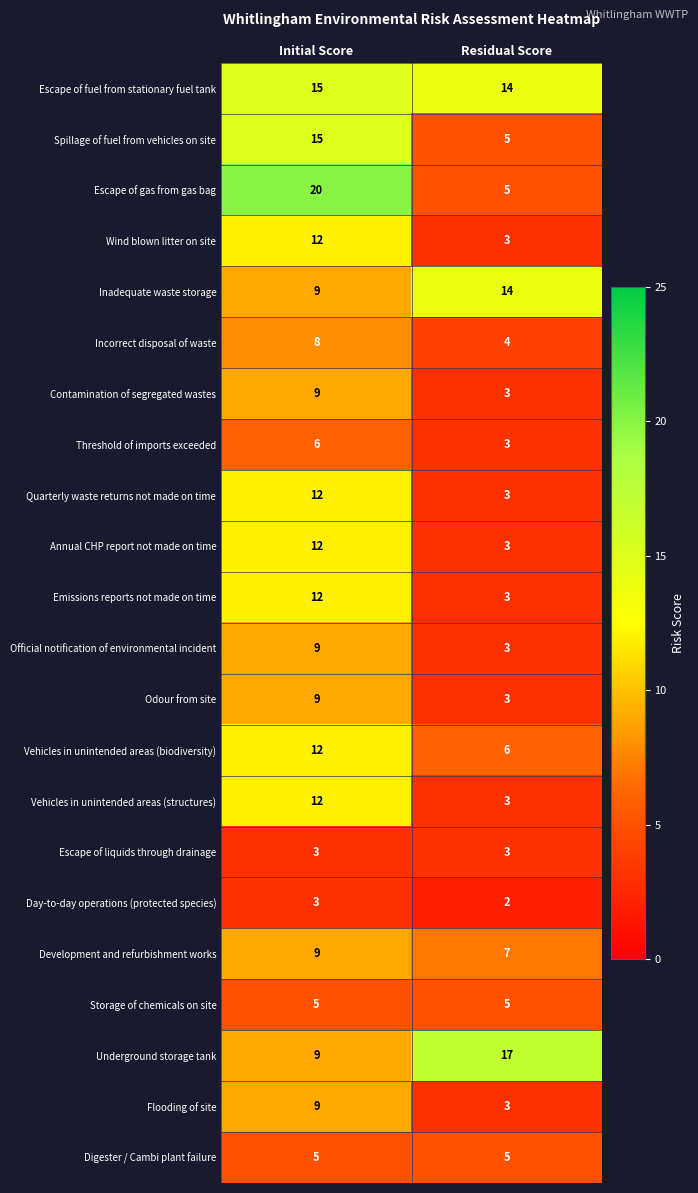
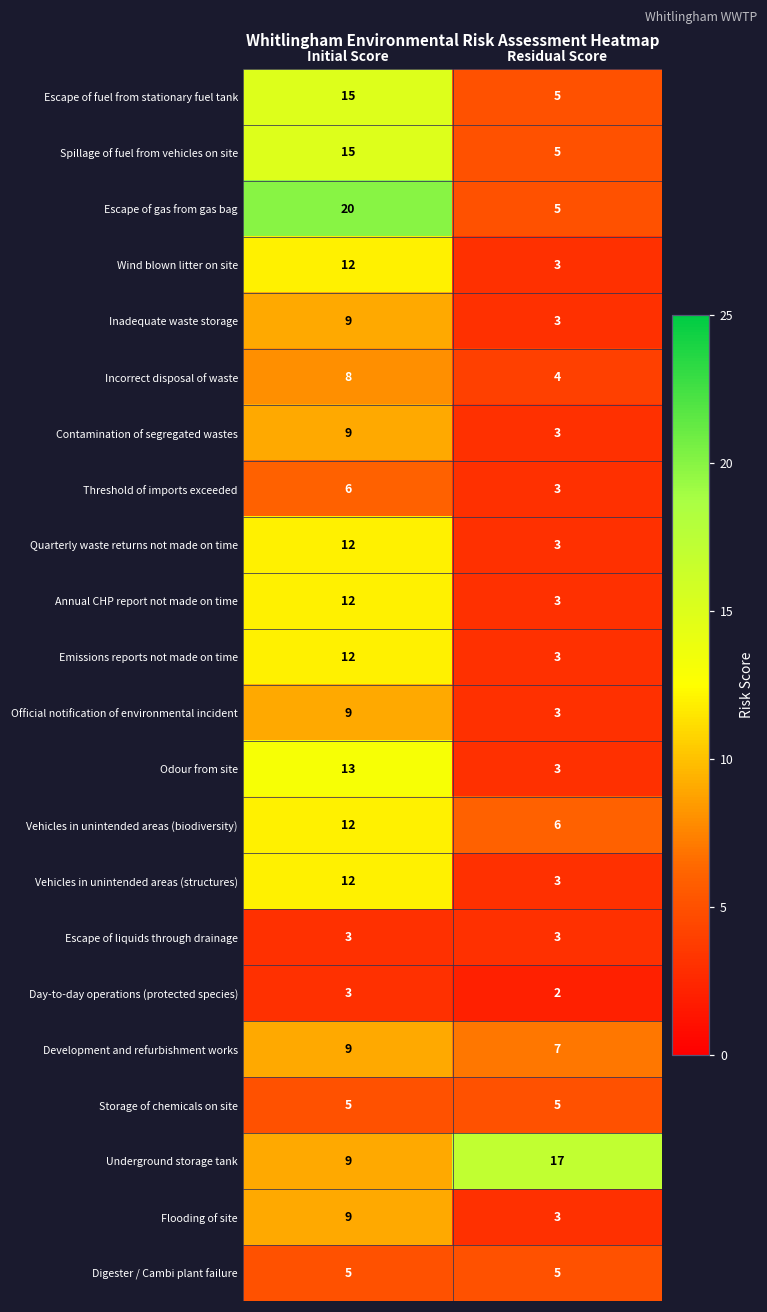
  {
    "Escape of fuel from stationary fuel tank": {
      "Initial Score": 15,
-     "Residual Score": 14
+     "Residual Score": 5
    },
    "Spillage of fuel from vehicles on site": {
      "Initial Score": 15,
      "Residual Score": 5
    },
    "Escape of gas from gas bag": {
      "Initial Score": 20,
      "Residual Score": 5
    },
    "Wind blown litter on site": {
      "Initial Score": 12,
      "Residual Score": 3
    },
    "Inadequate waste storage": {
      "Initial Score": 9,
-     "Residual Score": 14
+     "Residual Score": 3
    },
    "Incorrect disposal of waste": {
      "Initial Score": 8,
      "Residual Score": 4
    },
    "Contamination of segregated wastes": {
      "Initial Score": 9,
      "Residual Score": 3
    },
    "Threshold of imports exceeded": {
      "Initial Score": 6,
      "Residual Score": 3
    },
    "Quarterly waste returns not made on time": {
      "Initial Score": 12,
      "Residual Score": 3
    },
    "Annual CHP report not made on time": {
      "Initial Score": 12,
      "Residual Score": 3
    },
    "Emissions reports not made on time": {
      "Initial Score": 12,
      "Residual Score": 3
    },
    "Official notification of environmental incident": {
      "Initial Score": 9,
      "Residual Score": 3
    },
    "Odour from site": {
-     "Initial Score": 9,
+     "Initial Score": 13,
      "Residual Score": 3
    },
    "Vehicles in unintended areas (biodiversity)": {
      "Initial Score": 12,
      "Residual Score": 6
    },
    "Vehicles in unintended areas (structures)": {
      "Initial Score": 12,
      "Residual Score": 3
    },
    "Escape of liquids through drainage": {
      "Initial Score": 3,
      "Residual Score": 3
    },
    "Day-to-day operations (protected species)": {
      "Initial Score": 3,
      "Residual Score": 2
    },
    "Development and refurbishment works": {
      "Initial Score": 9,
      "Residual Score": 7
    },
    "Storage of chemicals on site": {
      "Initial Score": 5,
      "Residual Score": 5
    },
    "Underground storage tank": {
      "Initial Score": 9,
      "Residual Score": 17
    },
    "Flooding of site": {
      "Initial Score": 9,
      "Residual Score": 3
    },
    "Digester / Cambi plant failure": {
      "Initial Score": 5,
      "Residual Score": 5
    }
  }
